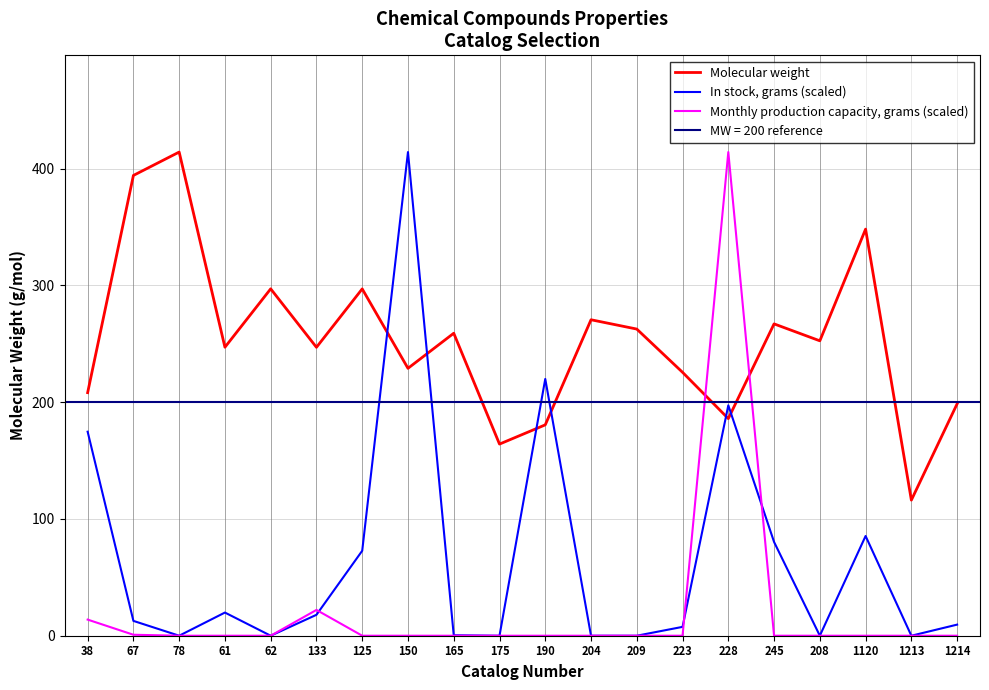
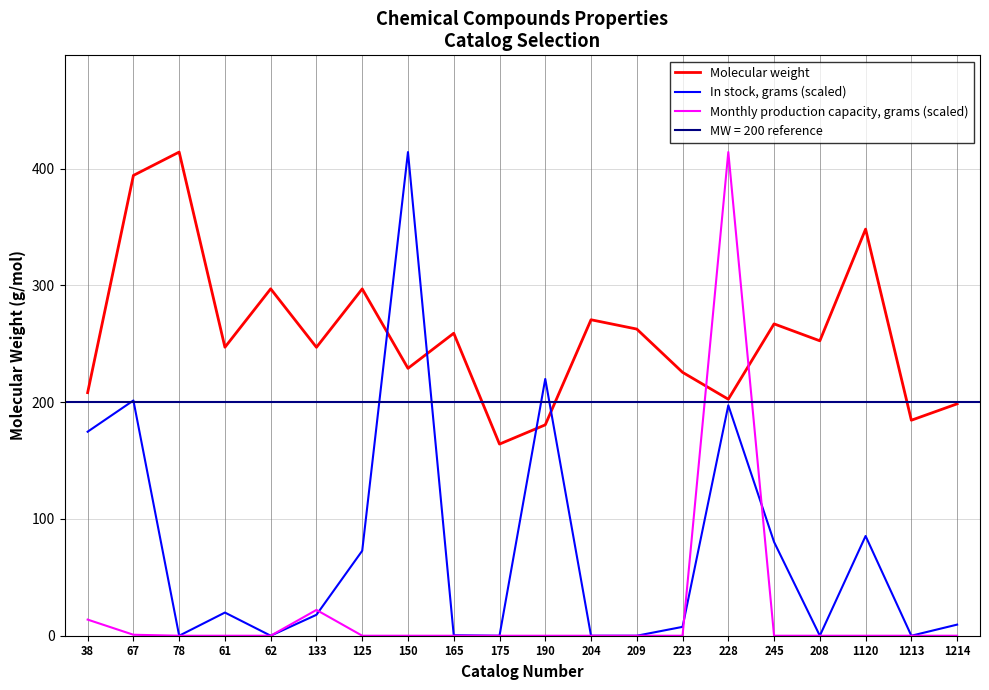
  {
    "Molecular weight": {
      "38": 208,
      "67": 394,
      "78": 414,
      "61": 247,
      "62": 297,
      "133": 247,
      "125": 297,
      "150": 229,
      "165": 259,
      "175": 164,
      "190": 181,
      "204": 271,
      "209": 263,
      "223": 226,
-     "228": 186,
+     "228": 203,
      "245": 267,
      "208": 253,
      "1120": 348,
-     "1213": 116,
+     "1213": 185,
      "1214": 199
    },
    "In stock, grams (scaled)": {
      "38": 175,
-     "67": 13,
+     "67": 201,
      "61": 20,
      "133": 18,
      "125": 73,
      "150": 414,
      "190": 220,
      "223": 8,
      "228": 197,
      "245": 80,
      "1120": 85,
      "1214": 10
    },
    "Monthly production capacity, grams (scaled)": {
      "38": 14,
      "67": 1,
      "61": 0,
      "133": 22,
      "125": 0,
      "150": 0,
      "190": 0,
      "223": 0,
      "228": 414,
      "245": 0,
      "1120": 0,
      "1214": 0
    }
  }
